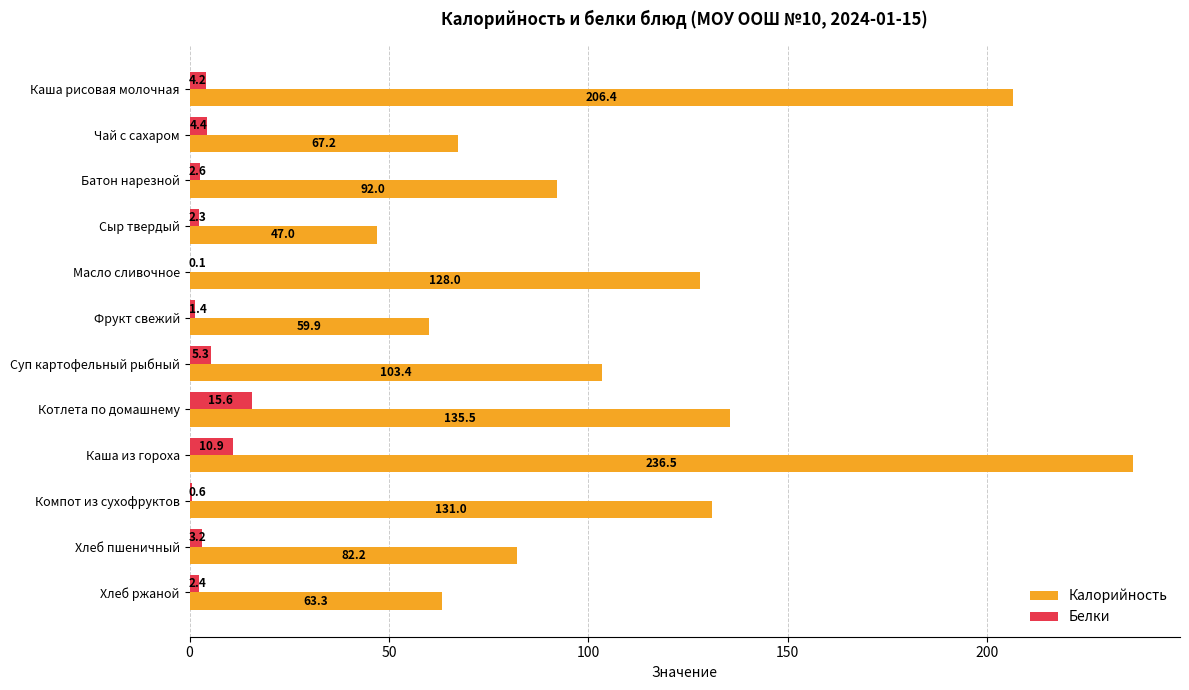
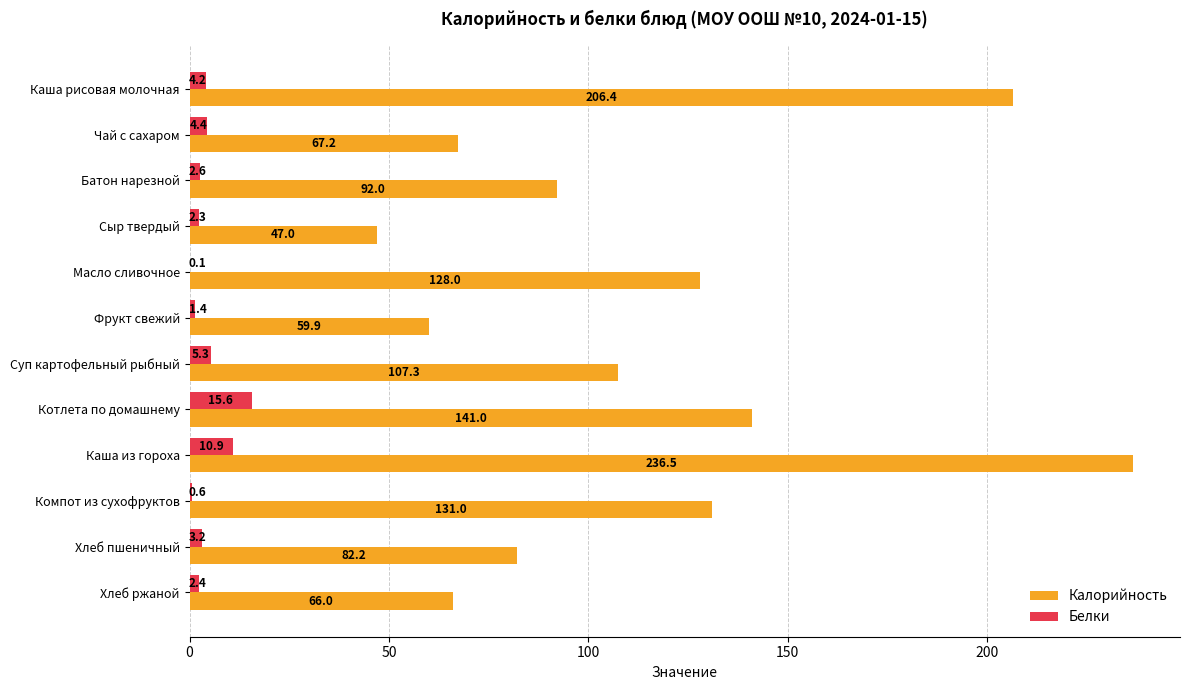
  {
    "Калорийность": {
      "Каша рисовая молочная": 206.4,
      "Чай с сахаром": 67.2,
      "Батон нарезной": 92.0,
      "Сыр твердый": 47.0,
      "Масло сливочное": 128.0,
      "Фрукт свежий": 59.9,
-     "Суп картофельный рыбный": 103.4,
-     "Котлета по домашнему": 135.5,
+     "Суп картофельный рыбный": 107.3,
+     "Котлета по домашнему": 141.0,
      "Каша из гороха": 236.5,
      "Компот из сухофруктов": 131.0,
      "Хлеб пшеничный": 82.2,
-     "Хлеб ржаной": 63.3
+     "Хлеб ржаной": 66.0
    },
    "Белки": {
      "Каша рисовая молочная": 4.2,
      "Чай с сахаром": 4.4,
      "Батон нарезной": 2.6,
      "Сыр твердый": 2.3,
      "Масло сливочное": 0.1,
      "Фрукт свежий": 1.4,
      "Суп картофельный рыбный": 5.3,
      "Котлета по домашнему": 15.6,
      "Каша из гороха": 10.9,
      "Компот из сухофруктов": 0.6,
      "Хлеб пшеничный": 3.2,
      "Хлеб ржаной": 2.4
    }
  }
